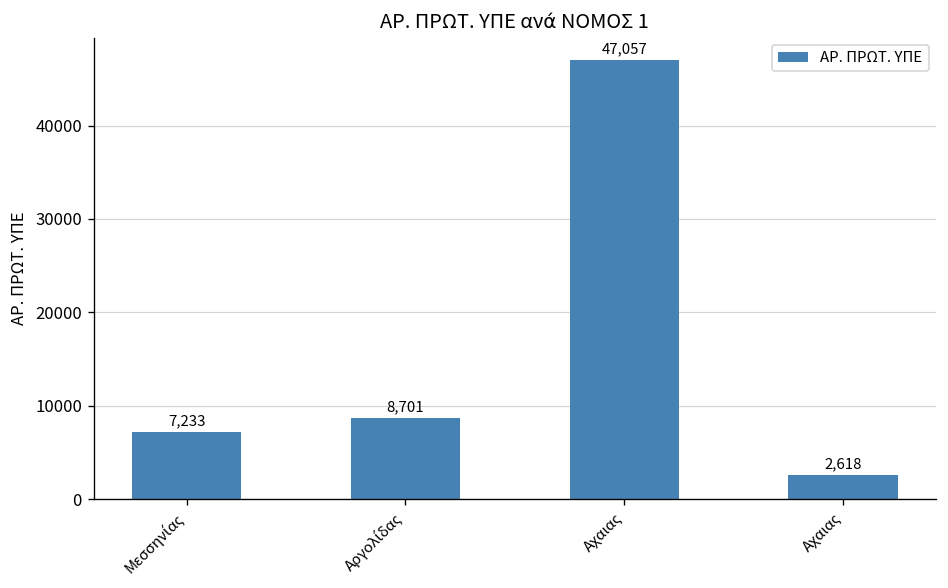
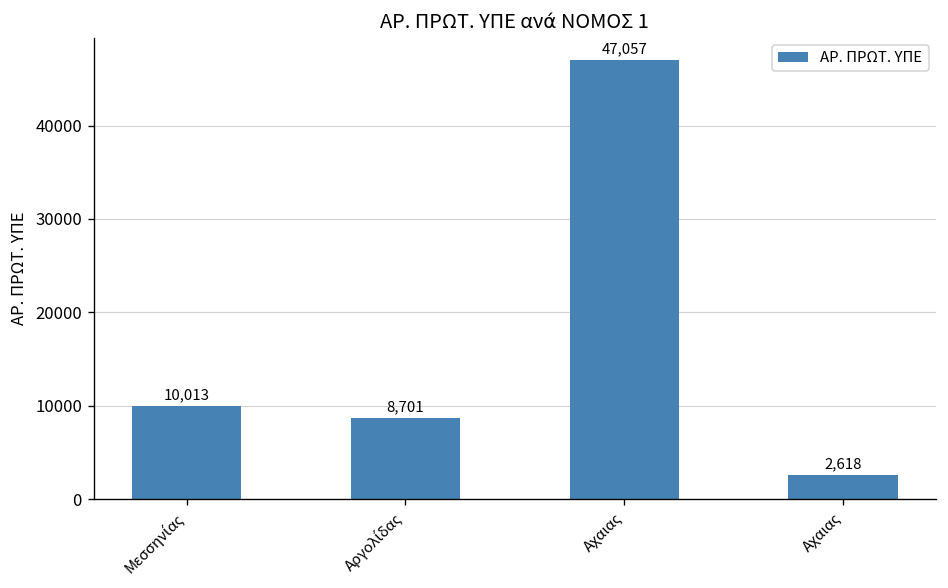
  {
-   "Μεσσηνίας": "7,233",
+   "Μεσσηνίας": "10,013",
    "Αργολίδας": "8,701"
  }
